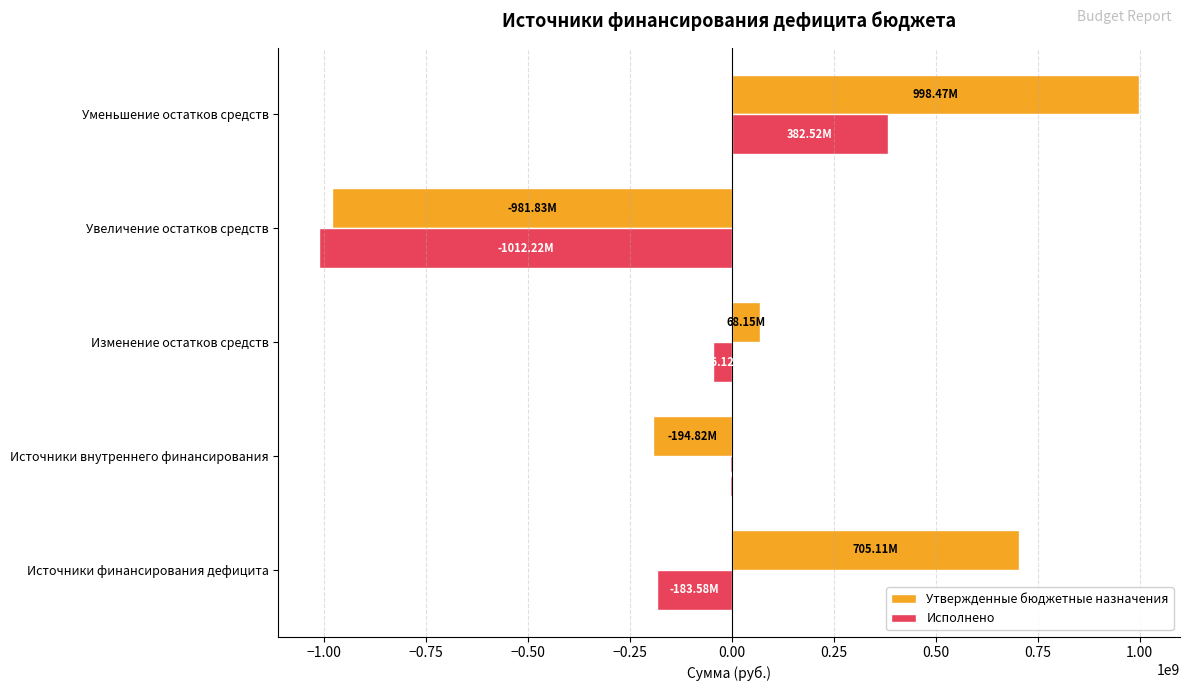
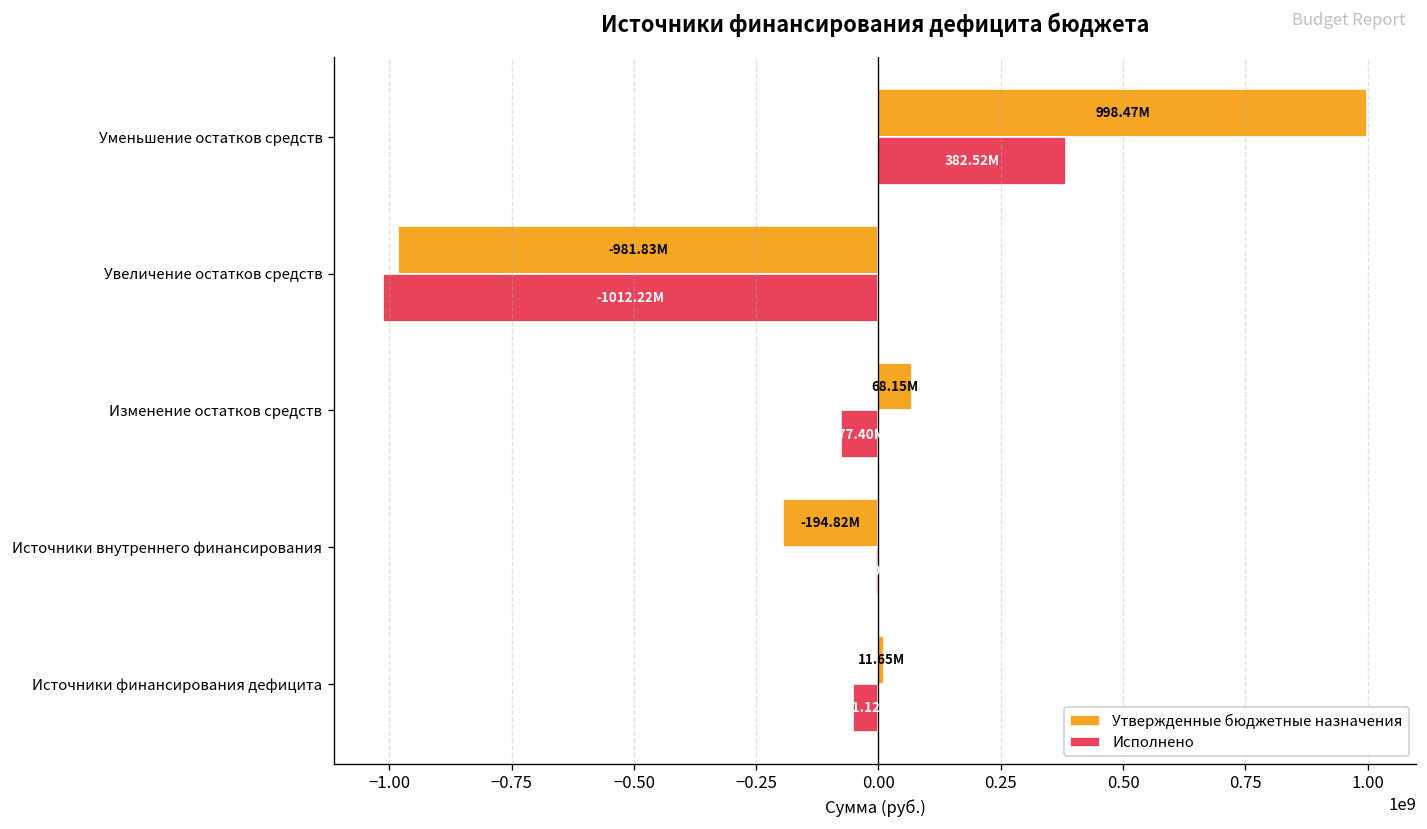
  {
    "Утвержденные бюджетные назначения": {
      "Уменьшение остатков средств": "998.47M",
      "Увеличение остатков средств": "-981.83M",
      "Изменение остатков средств": "68.15M",
      "Источники внутреннего финансирования": "-194.82M",
-     "Источники финансирования дефицита": "705.11M"
+     "Источники финансирования дефицита": "11.65M"
    },
    "Исполнено": {
-     "Изменение остатков средств": "-50000000",
-     "Источники финансирования дефицита": "-180000000"
+     "Изменение остатков средств": "-80000000",
+     "Источники финансирования дефицита": "-50000000"
    }
  }
